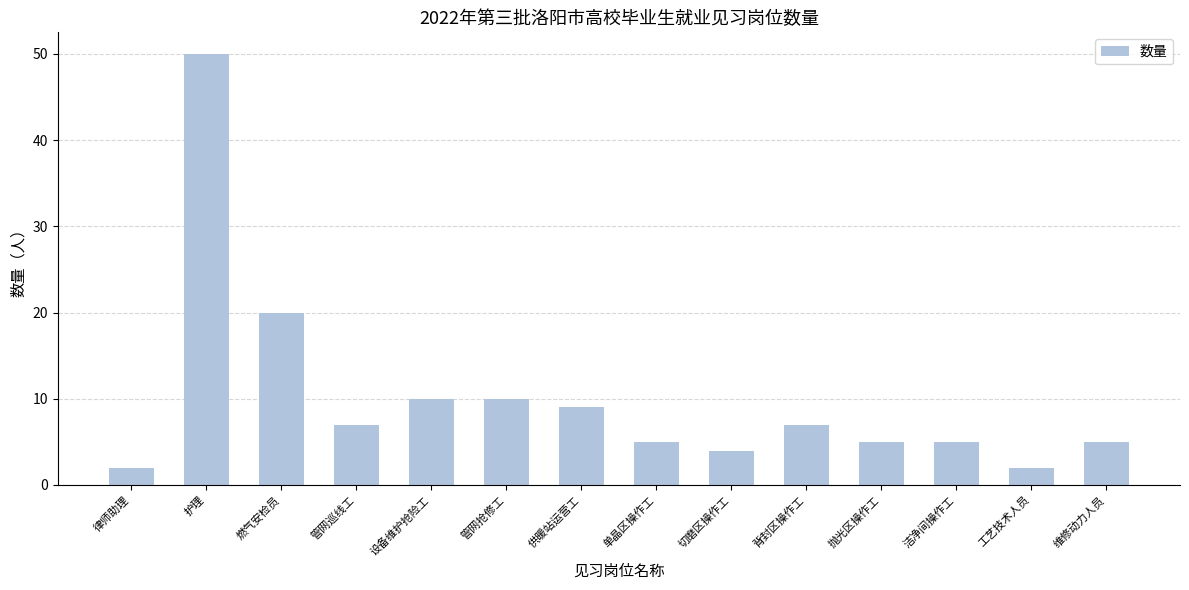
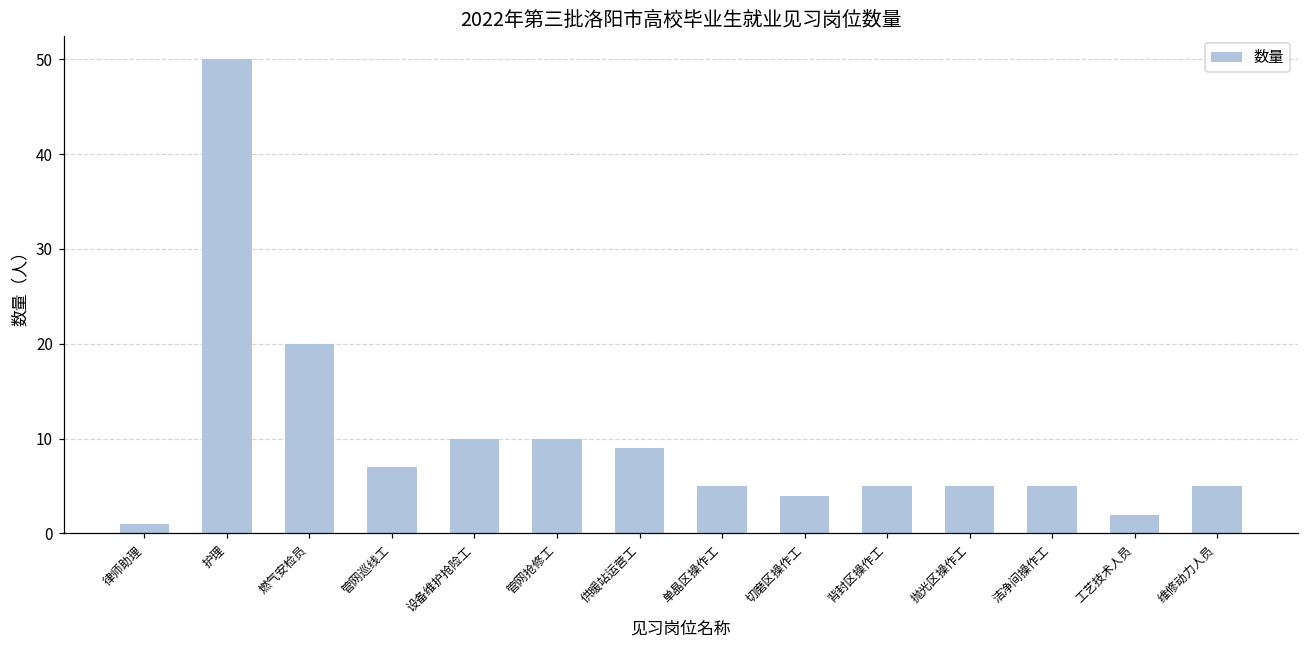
  {
-   "律师助理": 2,
+   "律师助理": 1,
    "护理": 50,
    "燃气安检员": 20,
    "管网巡线工": 7,
    "设备维护抢险工": 10,
    "管网抢修工": 10,
    "供暖站运营工": 9,
    "单晶区操作工": 5,
    "切磨区操作工": 4,
-   "背封区操作工": 7,
+   "背封区操作工": 5,
    "抛光区操作工": 5,
    "洁净间操作工": 5,
    "工艺技术人员": 2,
    "维修动力人员": 5
  }
